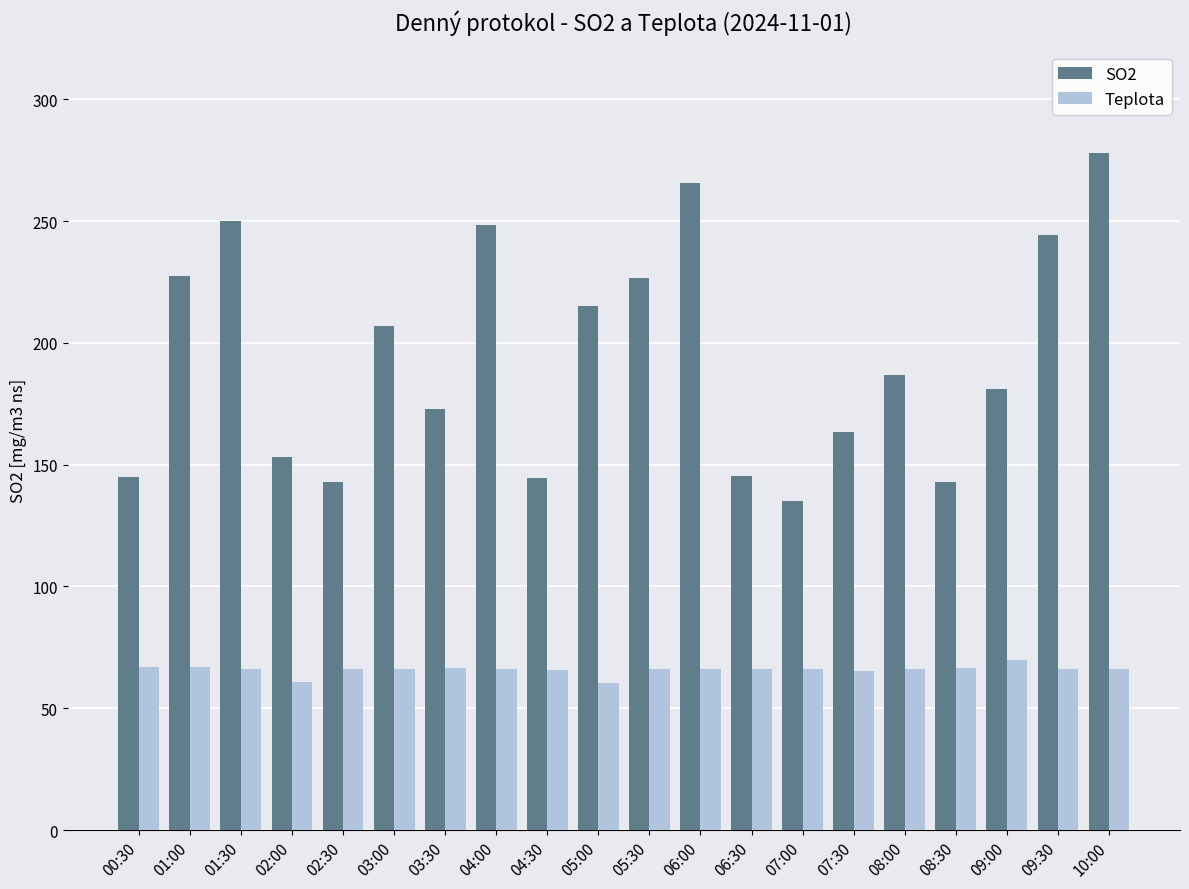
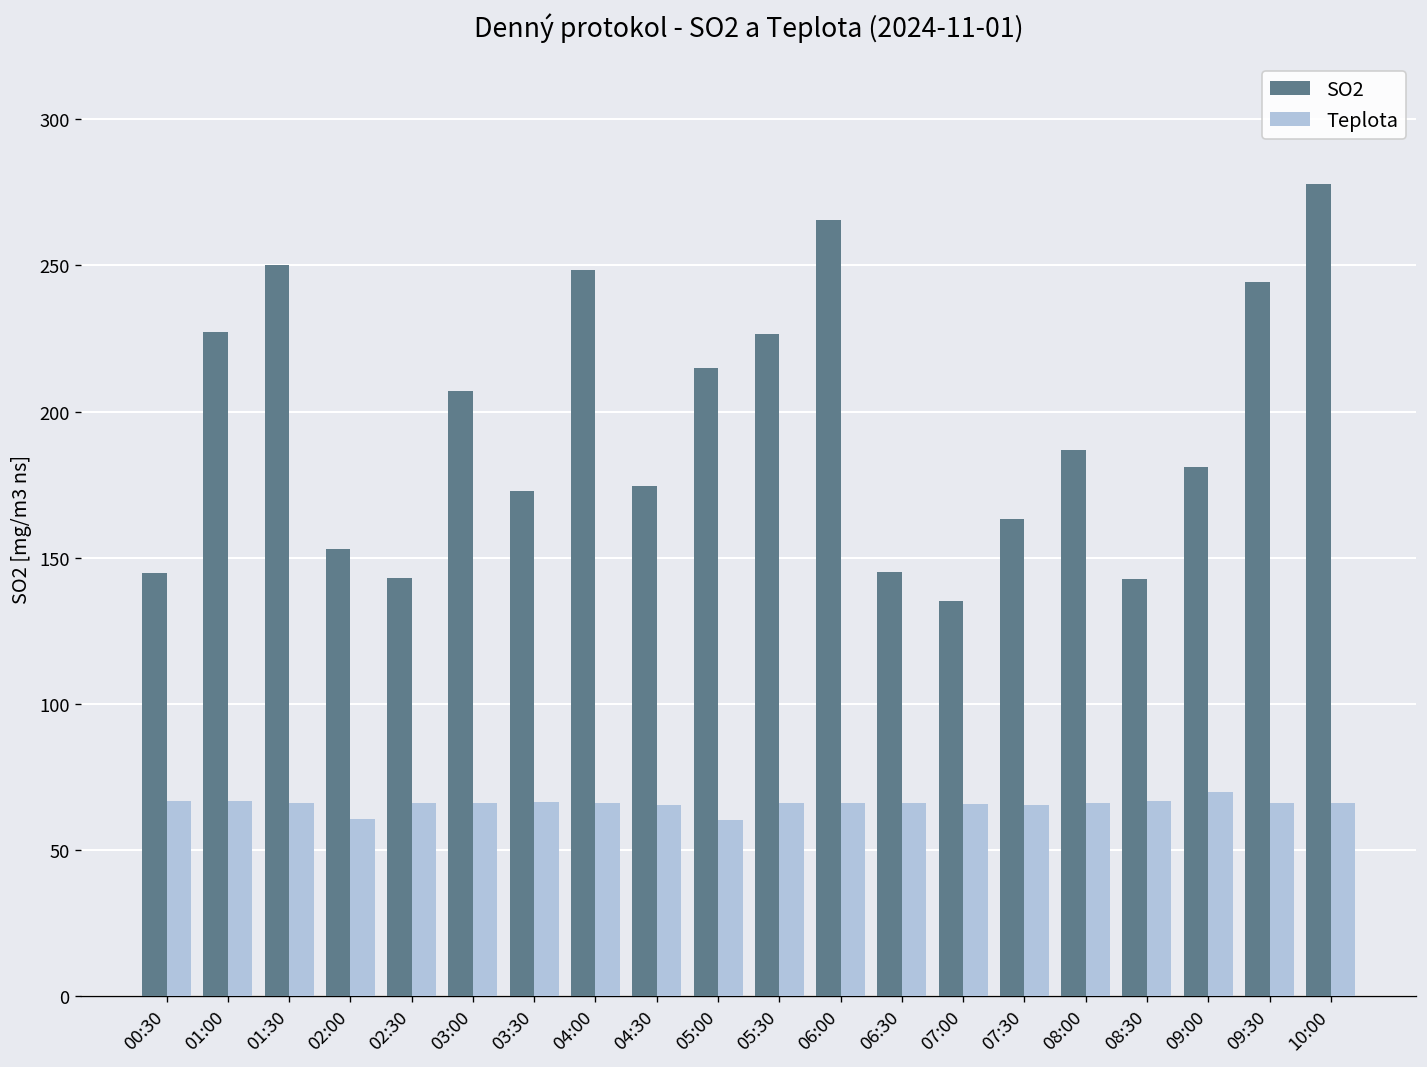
  {
    "SO2": {
      "00:30": 145,
      "01:00": 227,
      "01:30": 250,
      "02:00": 153,
      "02:30": 143,
      "03:00": 207,
      "03:30": 173,
      "04:00": 249,
-     "04:30": 144,
+     "04:30": 175,
      "05:00": 215,
      "05:30": 227,
      "06:00": 265,
      "06:30": 145,
      "07:00": 135,
      "07:30": 163,
      "08:00": 187,
      "08:30": 143,
      "09:00": 181,
      "09:30": 244,
      "10:00": 278
    },
    "Teplota": {
      "00:30": 67,
      "01:00": 67,
      "01:30": 66,
      "02:00": 61,
      "02:30": 66,
      "03:00": 66,
      "03:30": 67,
      "04:00": 66,
      "04:30": 66,
      "05:00": 60,
      "05:30": 66,
      "06:00": 66,
      "06:30": 66,
      "07:00": 66,
      "07:30": 66,
      "08:00": 66,
      "08:30": 67,
      "09:00": 70,
      "09:30": 66,
      "10:00": 66
    }
  }
